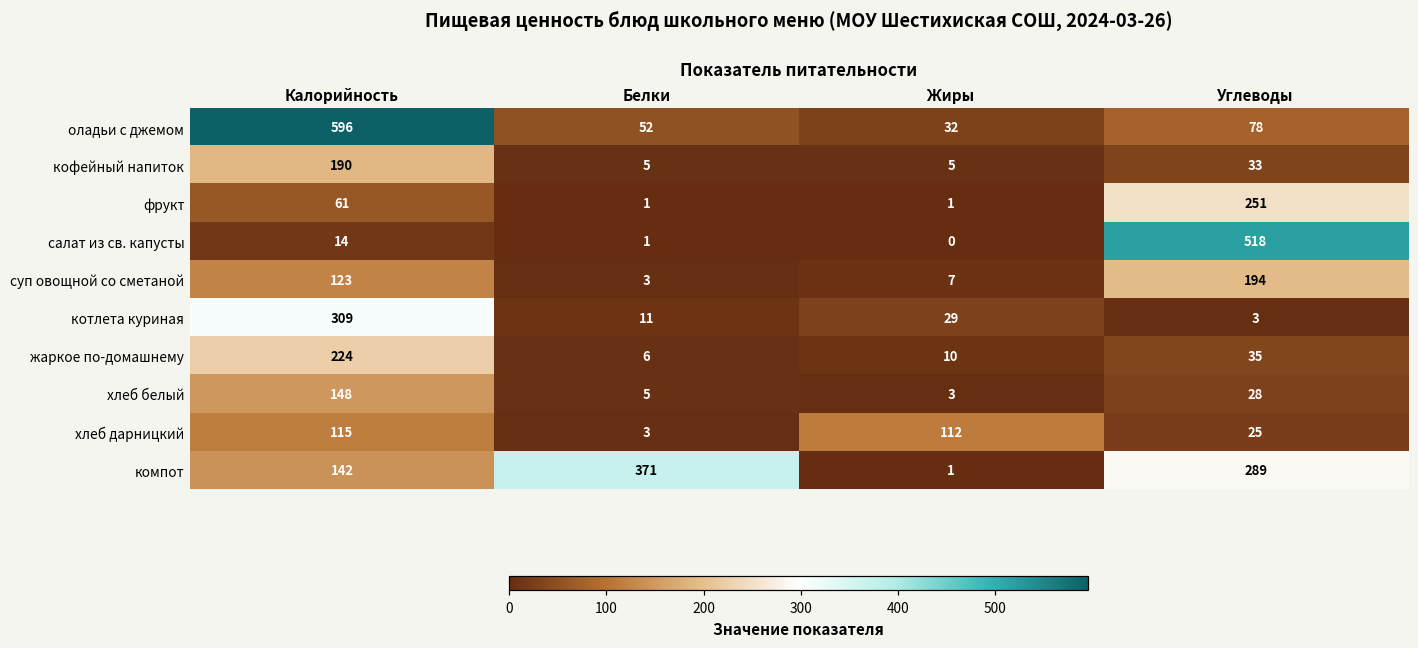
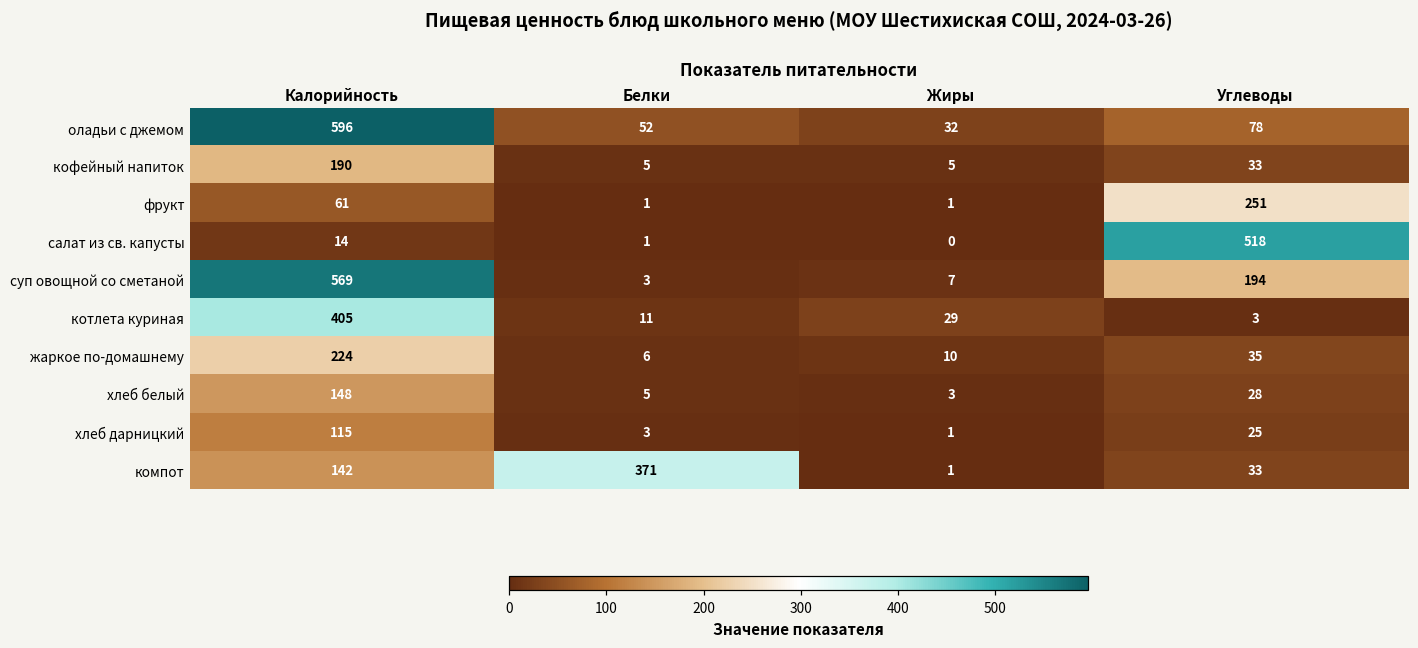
  {
    "оладьи с джемом": {
      "Калорийность": 596,
      "Белки": 52,
      "Жиры": 32,
      "Углеводы": 78
    },
    "кофейный напиток": {
      "Калорийность": 190,
      "Белки": 5,
      "Жиры": 5,
      "Углеводы": 33
    },
    "фрукт": {
      "Калорийность": 61,
      "Белки": 1,
      "Жиры": 1,
      "Углеводы": 251
    },
    "салат из св. капусты": {
      "Калорийность": 14,
      "Белки": 1,
      "Жиры": 0,
      "Углеводы": 518
    },
    "суп овощной со сметаной": {
-     "Калорийность": 123,
+     "Калорийность": 569,
      "Белки": 3,
      "Жиры": 7,
      "Углеводы": 194
    },
    "котлета куриная": {
-     "Калорийность": 309,
+     "Калорийность": 405,
      "Белки": 11,
      "Жиры": 29,
      "Углеводы": 3
    },
    "жаркое по-домашнему": {
      "Калорийность": 224,
      "Белки": 6,
      "Жиры": 10,
      "Углеводы": 35
    },
    "хлеб белый": {
      "Калорийность": 148,
      "Белки": 5,
      "Жиры": 3,
      "Углеводы": 28
    },
    "хлеб дарницкий": {
      "Калорийность": 115,
      "Белки": 3,
-     "Жиры": 112,
+     "Жиры": 1,
      "Углеводы": 25
    },
    "компот": {
      "Калорийность": 142,
      "Белки": 371,
      "Жиры": 1,
-     "Углеводы": 289
+     "Углеводы": 33
    }
  }
